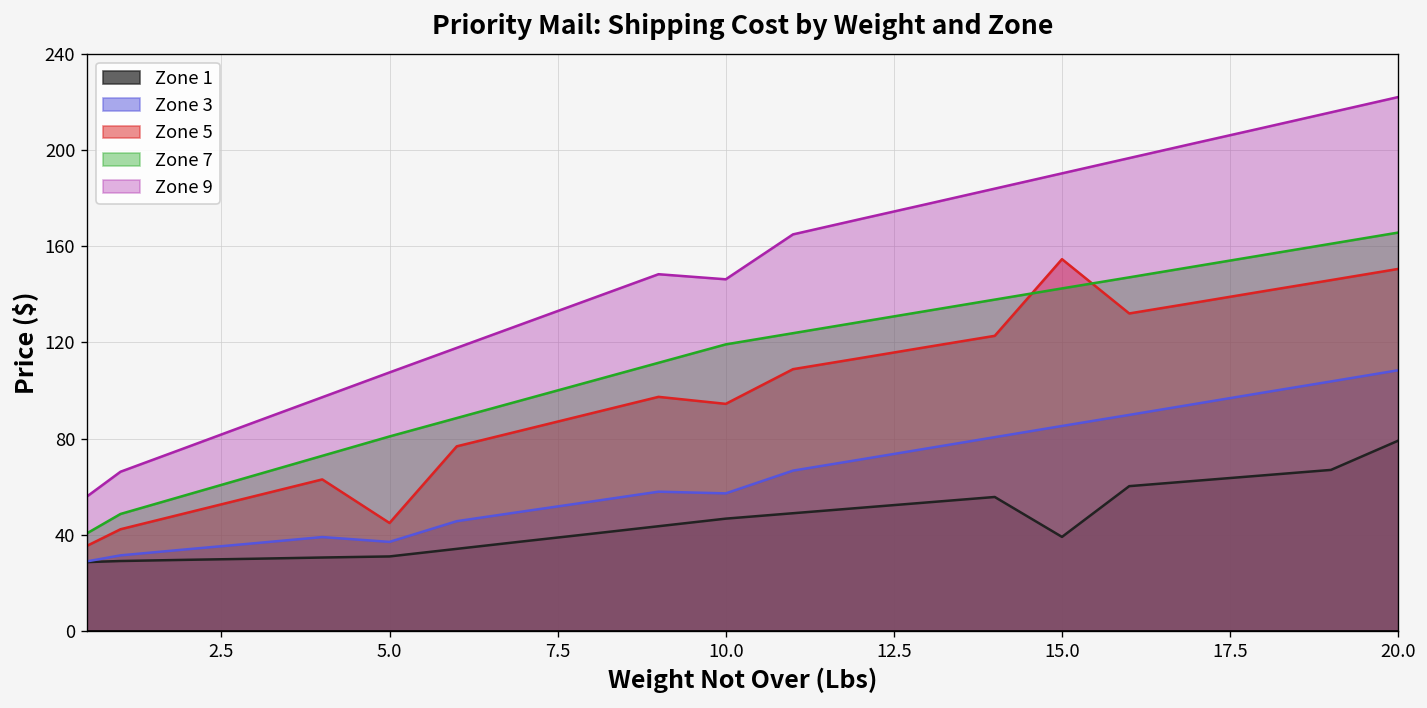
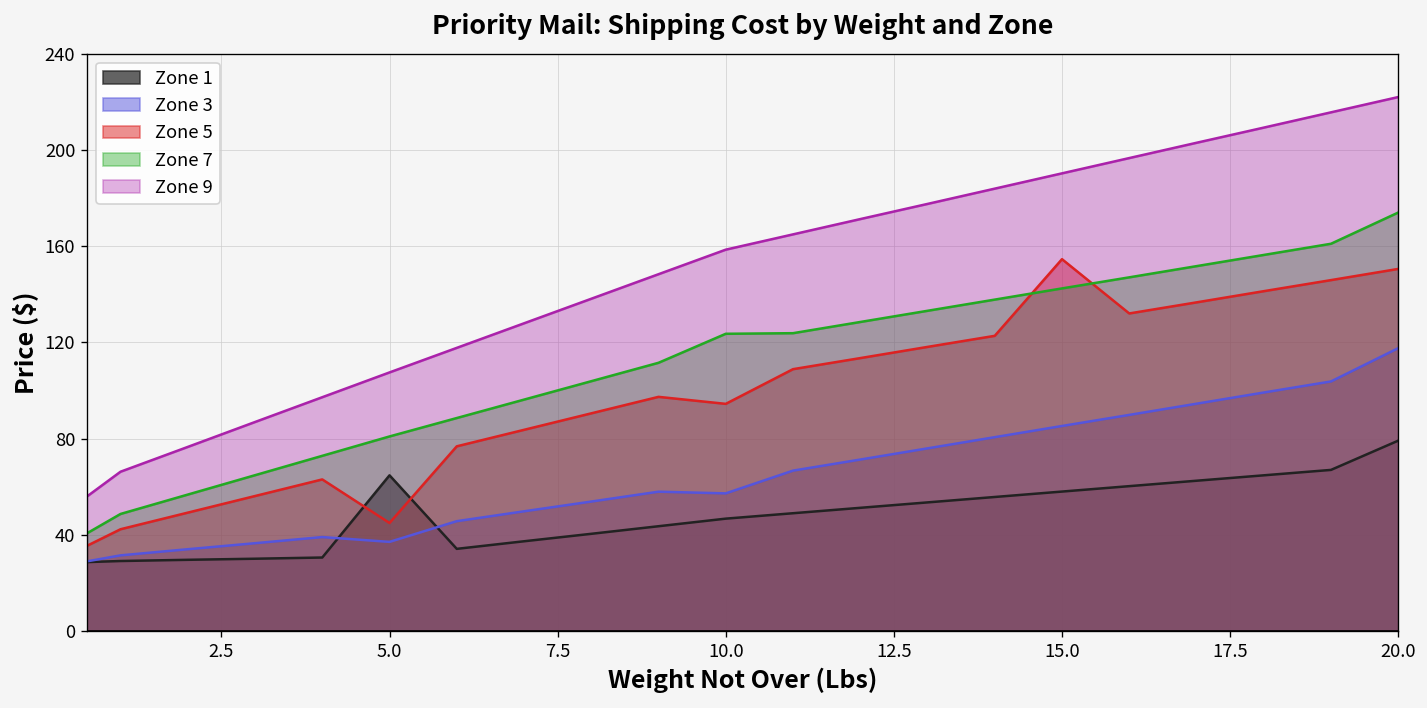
  {
    "Zone 1": {
-     "5.0": 31,
+     "5.0": 65,
      "10.0": 47,
-     "15.0": 39,
+     "15.0": 58,
      "20.0": 79
    },
    "Zone 3": {
      "5.0": 37,
      "10.0": 57,
      "15.0": 85,
-     "20.0": 108
+     "20.0": 118
    },
    "Zone 5": {
      "5.0": 45,
      "10.0": 94,
      "15.0": 155,
      "20.0": 151
    },
    "Zone 7": {
      "5.0": 81,
-     "10.0": 119,
+     "10.0": 124,
      "15.0": 142,
-     "20.0": 166
+     "20.0": 174
    },
    "Zone 9": {
      "5.0": 108,
-     "10.0": 146,
+     "10.0": 159,
      "15.0": 190,
      "20.0": 222
    }
  }
